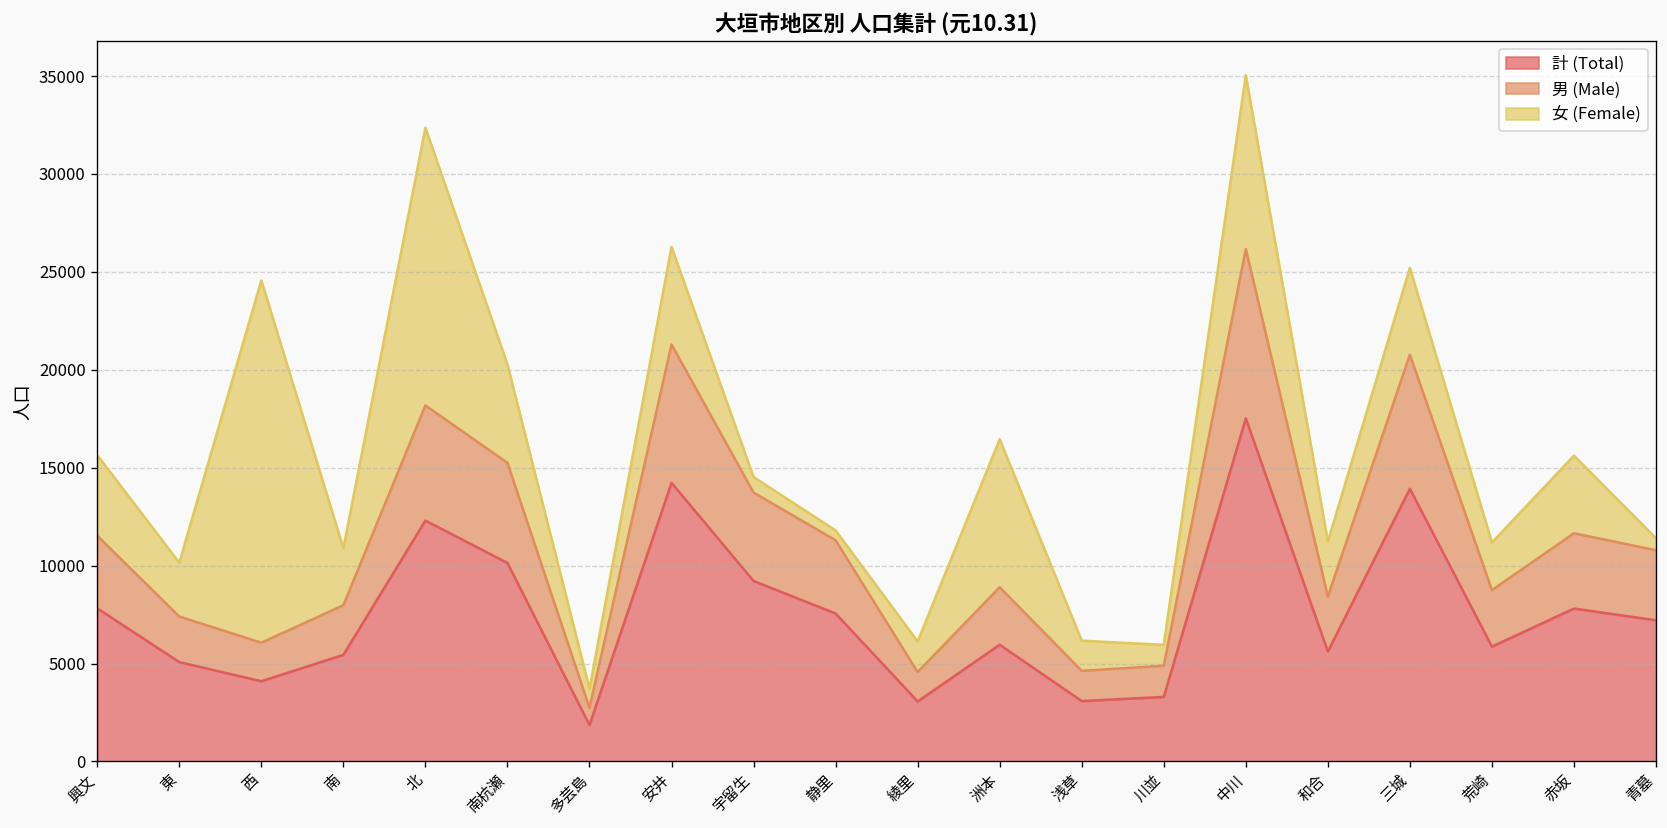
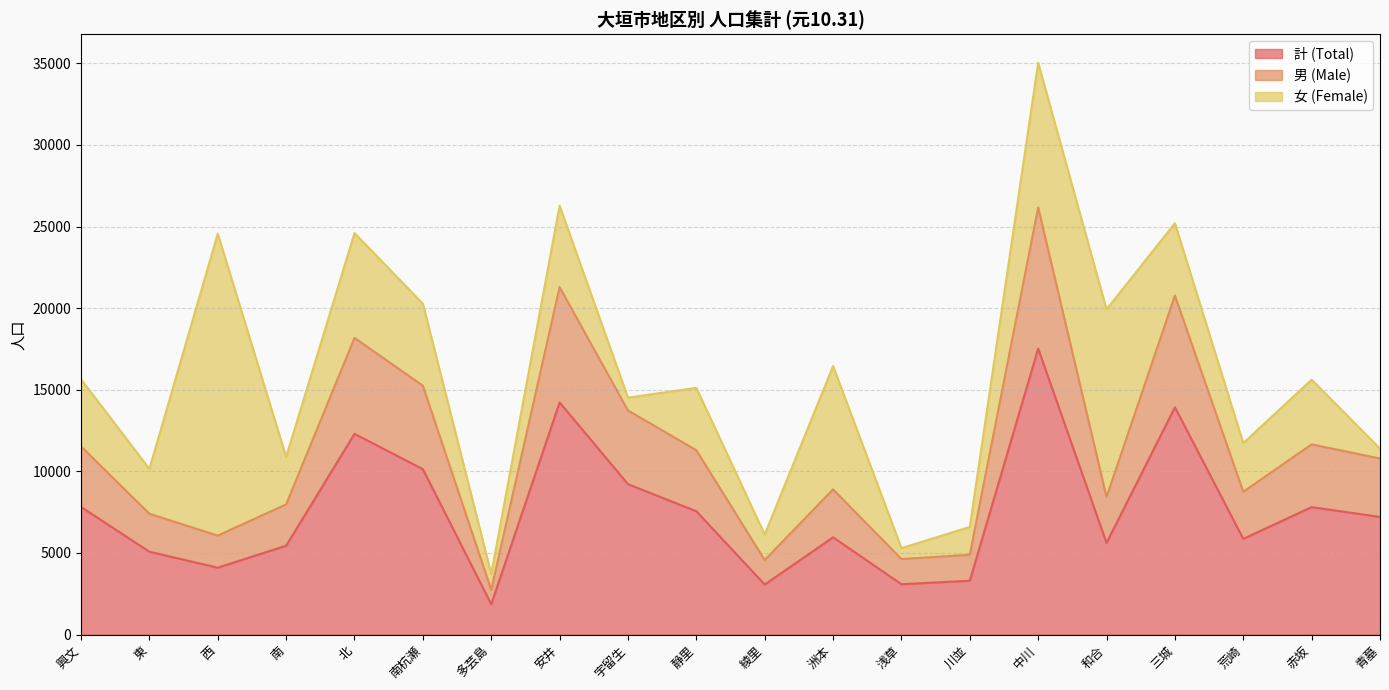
  {
    "女 (Female)": {
      "興文": 4100,
      "東": 2800,
      "西": 18500,
      "南": 2900,
-     "北": 14200,
+     "北": 6400,
      "南杭瀬": 5000,
      "多芸島": 1000,
      "安井": 5000,
      "宇留生": 800,
-     "静里": 500,
+     "静里": 3800,
      "綾里": 1600,
      "洲本": 7600,
-     "浅草": 1500,
-     "川並": 1100,
+     "浅草": 700,
+     "川並": 1700,
      "中川": 8900,
-     "和合": 2800,
+     "和合": 11500,
      "三城": 4400,
-     "荒崎": 2400,
+     "荒崎": 3000,
      "赤坂": 4000,
      "青墓": 600
    }
  }
